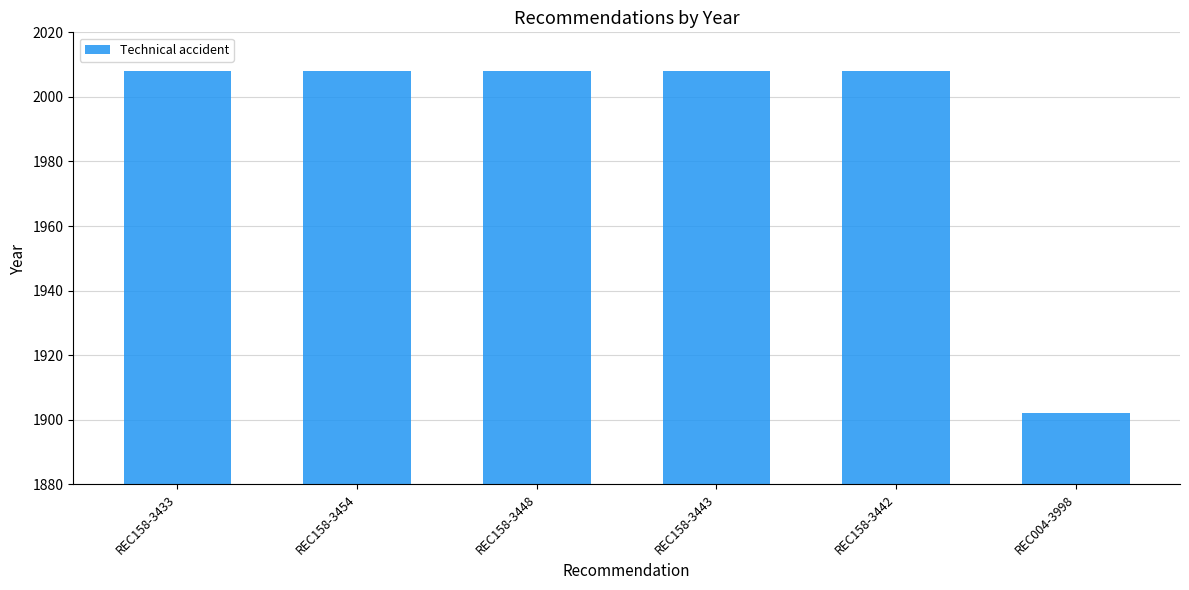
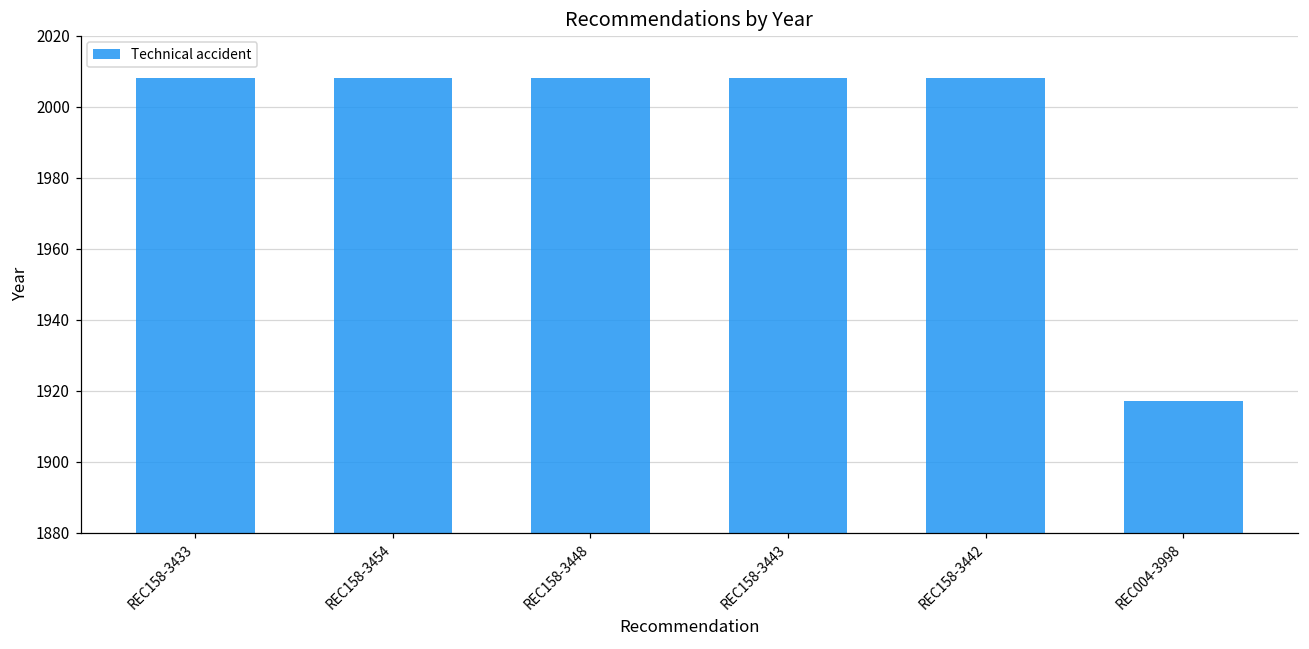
  {
    "REC158-3433": 2008,
    "REC158-3454": 2008,
    "REC158-3448": 2008,
    "REC158-3443": 2008,
    "REC158-3442": 2008,
-   "REC004-3998": 1902
+   "REC004-3998": 1917
  }
